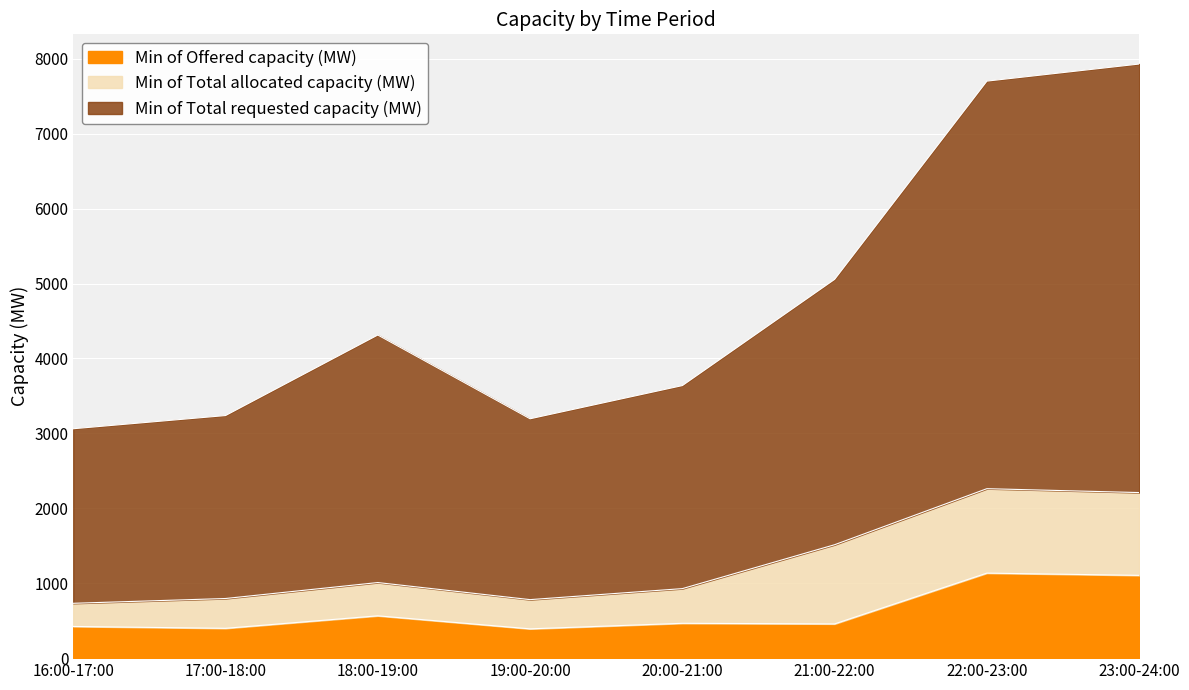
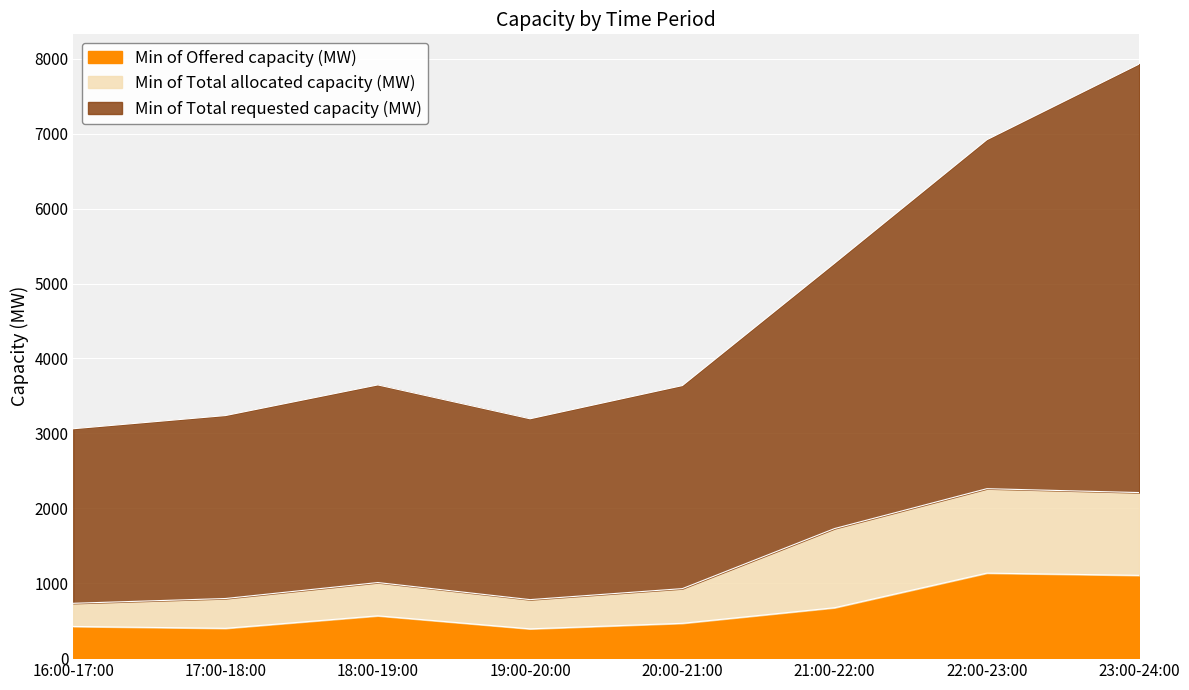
  {
    "Min of Offered capacity (MW)": {
      "16:00-17:00": 400,
      "17:00-18:00": 400,
      "18:00-19:00": 600,
      "19:00-20:00": 400,
      "20:00-21:00": 500,
-     "21:00-22:00": 500,
+     "21:00-22:00": 700,
      "22:00-23:00": 1100,
      "23:00-24:00": 1100
    },
    "Min of Total allocated capacity (MW)": {
      "16:00-17:00": 300,
      "17:00-18:00": 400,
      "18:00-19:00": 400,
      "19:00-20:00": 400,
      "20:00-21:00": 500,
      "21:00-22:00": 1100,
      "22:00-23:00": 1100,
      "23:00-24:00": 1100
    },
    "Min of Total requested capacity (MW)": {
      "16:00-17:00": 2300,
      "17:00-18:00": 2400,
-     "18:00-19:00": 3300,
+     "18:00-19:00": 2600,
      "19:00-20:00": 2400,
      "20:00-21:00": 2700,
      "21:00-22:00": 3500,
-     "22:00-23:00": 5400,
+     "22:00-23:00": 4700,
      "23:00-24:00": 5700
    }
  }
